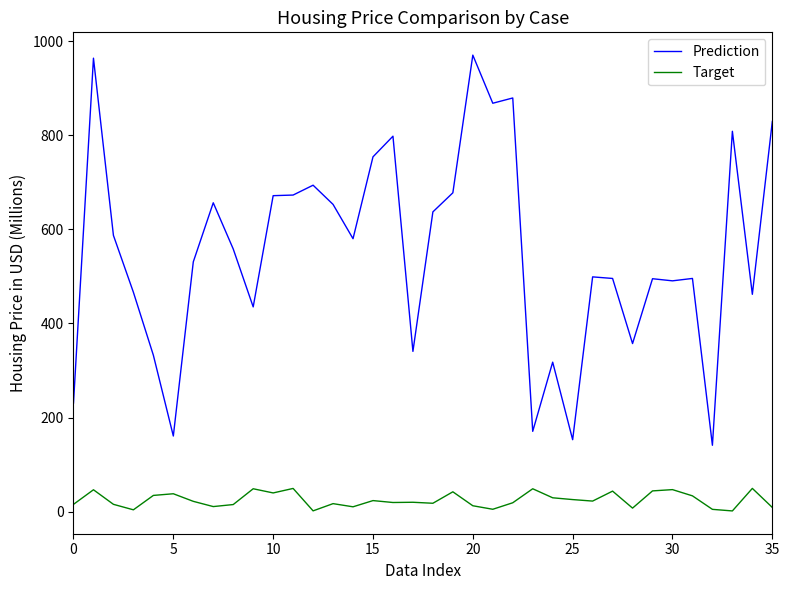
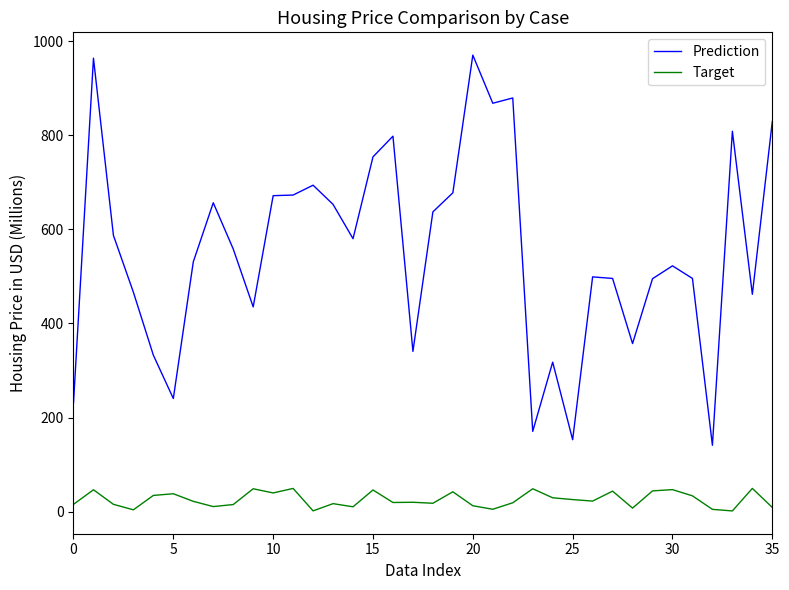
  {
    "Prediction": {
      "0": 230,
-     "5": 160,
+     "5": 240,
      "10": 670,
      "15": 750,
      "20": 970,
      "25": 150,
-     "30": 490,
+     "30": 520,
      "35": 830
    },
    "Target": {
      "0": 20,
      "5": 40,
      "10": 40,
-     "15": 20,
+     "15": 50,
      "20": 10,
      "25": 30,
      "30": 50,
      "35": 10
    }
  }
